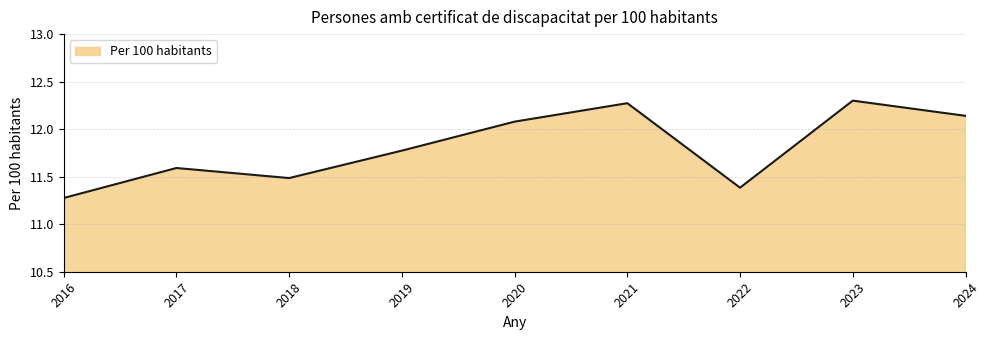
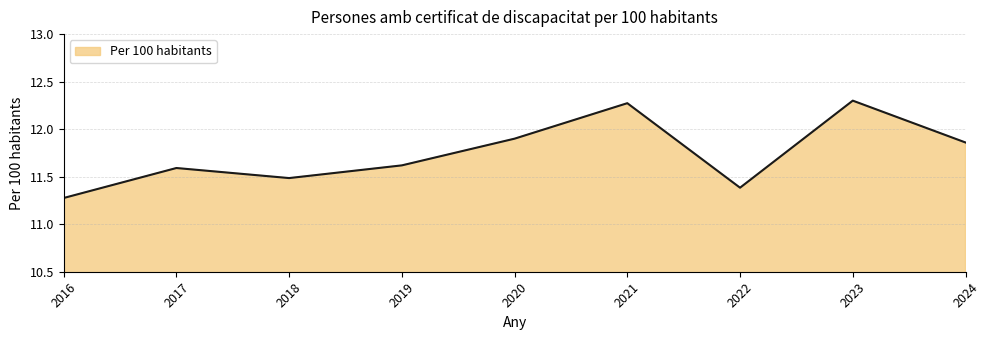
  {
    "2016": 11.3,
    "2017": 11.6,
    "2018": 11.5,
-   "2019": 11.8,
-   "2020": 12.1,
+   "2019": 11.6,
+   "2020": 11.9,
    "2021": 12.3,
    "2022": 11.4,
    "2023": 12.3,
-   "2024": 12.1
+   "2024": 11.9
  }
